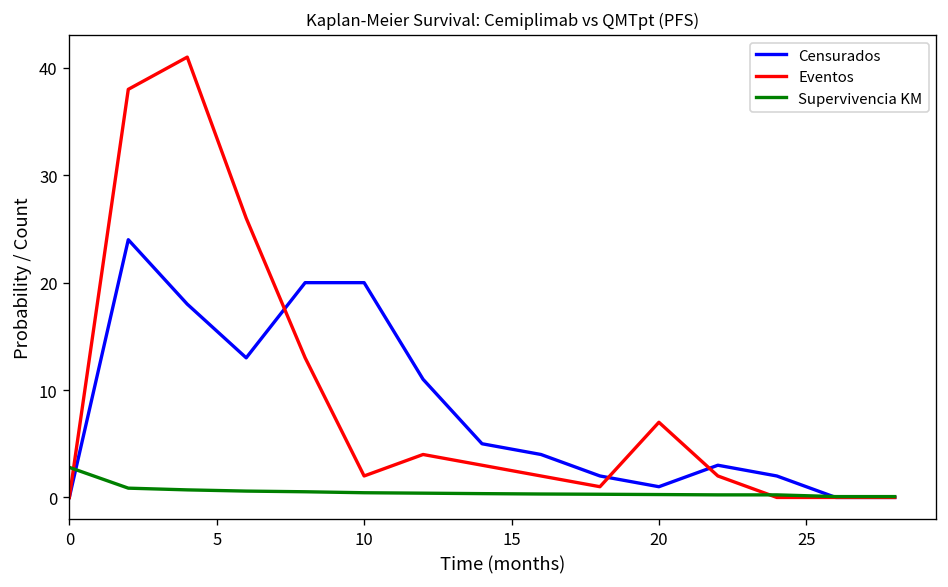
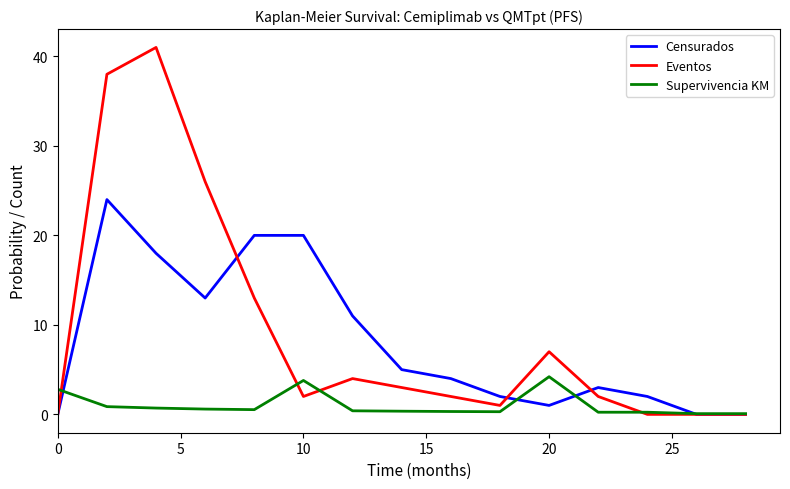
  {
    "Censurados": {
      "10": 20,
      "20": 1
    },
    "Eventos": {
      "10": 2,
      "20": 7
    },
    "Supervivencia KM": {
      "0": 3,
-     "10": 0,
-     "20": 0
+     "10": 4,
+     "20": 4
    }
  }
